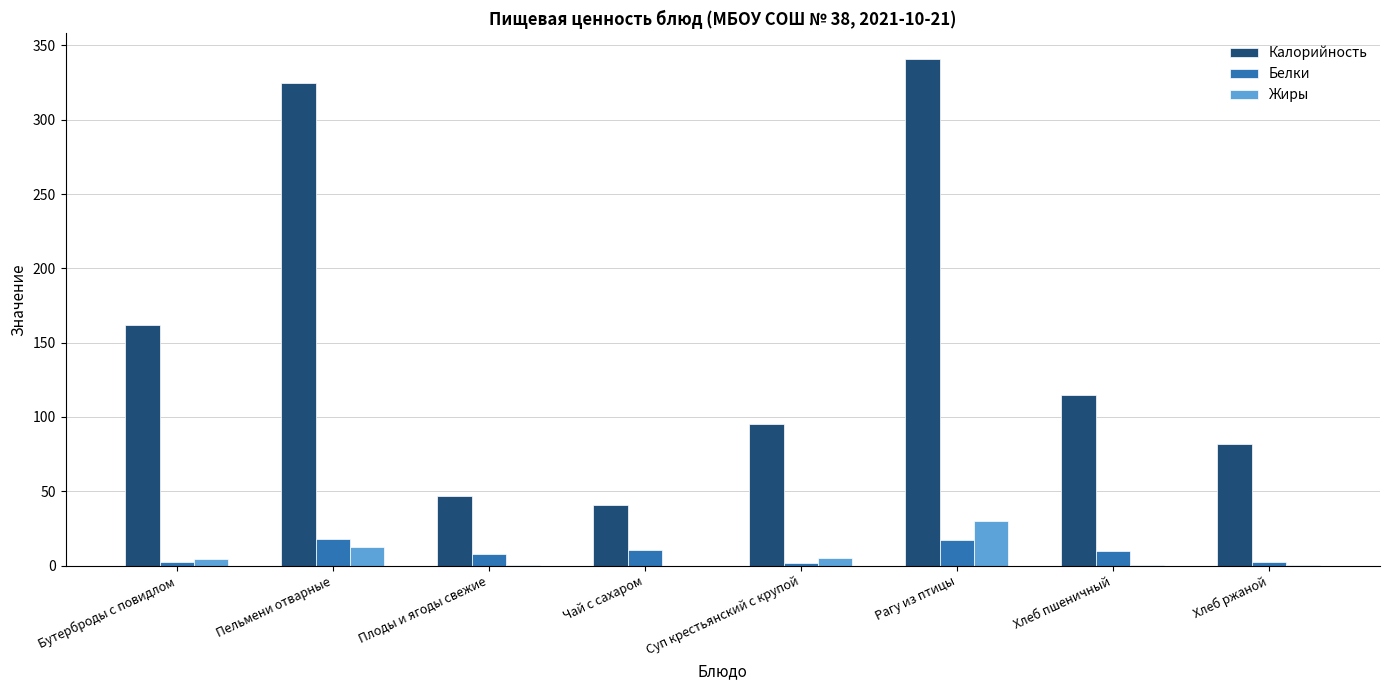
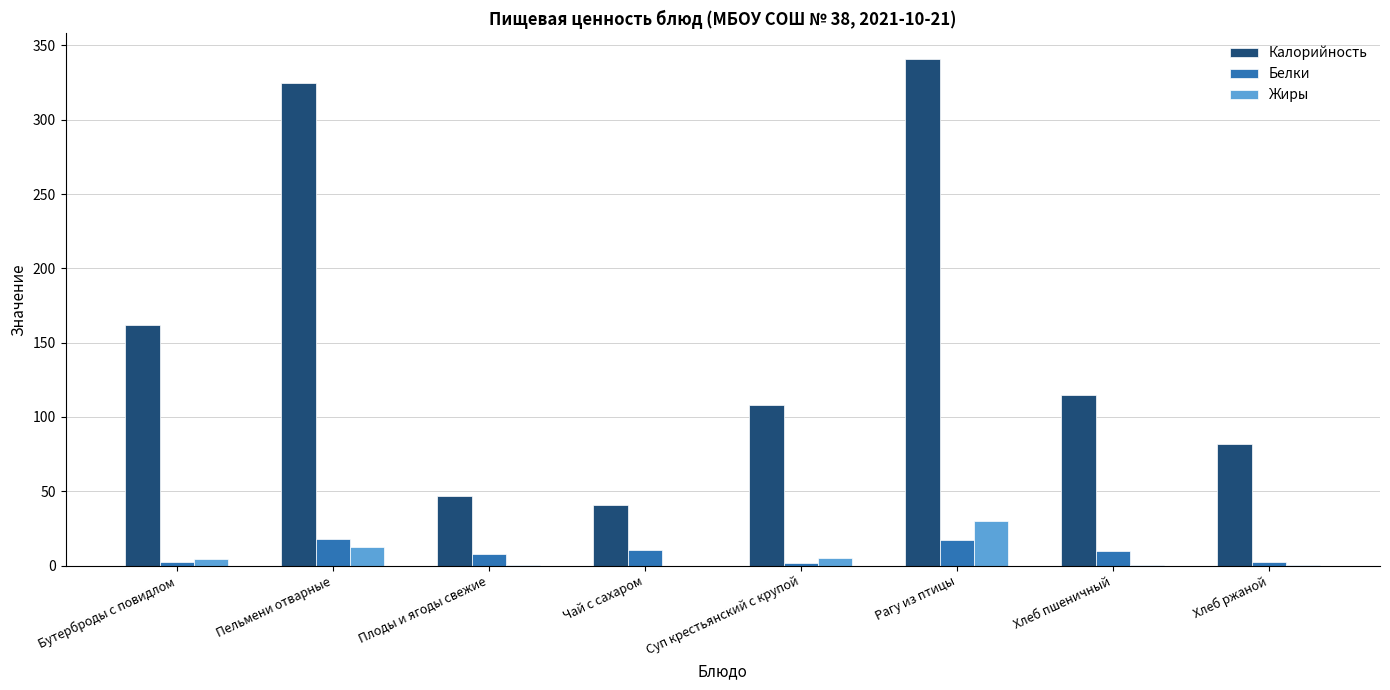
  {
    "Калорийность": {
      "Бутерброды с повидлом": 162,
      "Пельмени отварные": 325,
      "Плоды и ягоды свежие": 47,
      "Чай с сахаром": 41,
-     "Суп крестьянский с крупой": 95,
+     "Суп крестьянский с крупой": 108,
      "Рагу из птицы": 341,
      "Хлеб пшеничный": 115,
      "Хлеб ржаной": 82
    },
    "Белки": {
      "Бутерброды с повидлом": 2,
      "Пельмени отварные": 18,
      "Плоды и ягоды свежие": 8,
      "Чай с сахаром": 11,
      "Суп крестьянский с крупой": 2,
      "Рагу из птицы": 17,
      "Хлеб пшеничный": 10,
      "Хлеб ржаной": 3
    },
    "Жиры": {
      "Бутерброды с повидлом": 4,
      "Пельмени отварные": 13,
      "Чай с сахаром": 0,
      "Суп крестьянский с крупой": 5,
      "Рагу из птицы": 30
    }
  }
